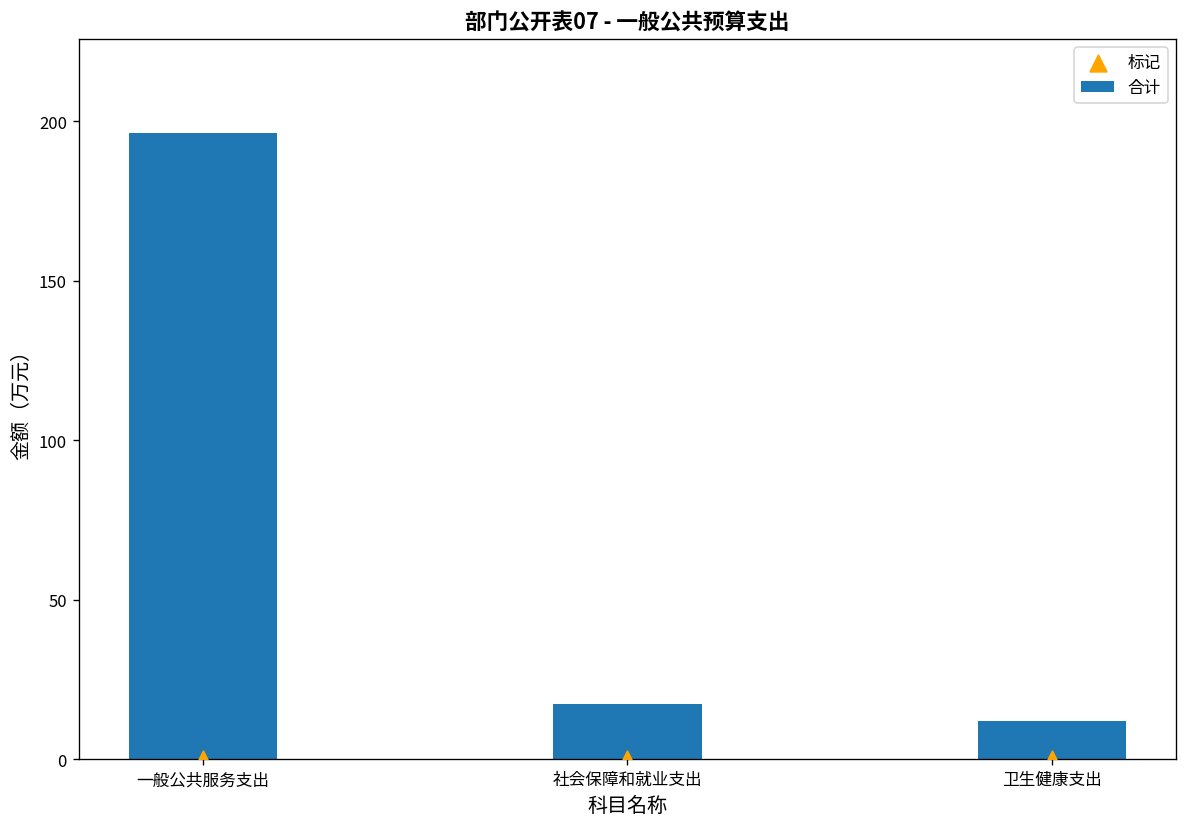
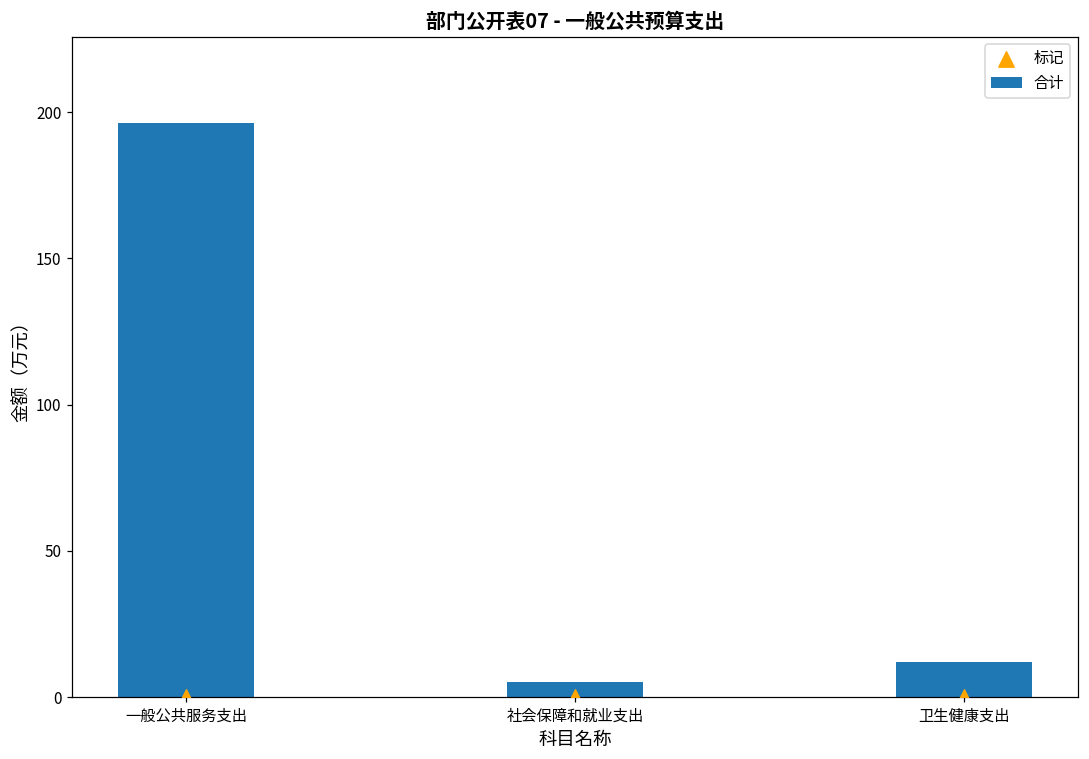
  {
    "合计": {
      "一般公共服务支出": 196,
-     "社会保障和就业支出": 17,
+     "社会保障和就业支出": 5,
      "卫生健康支出": 12
    }
  }
